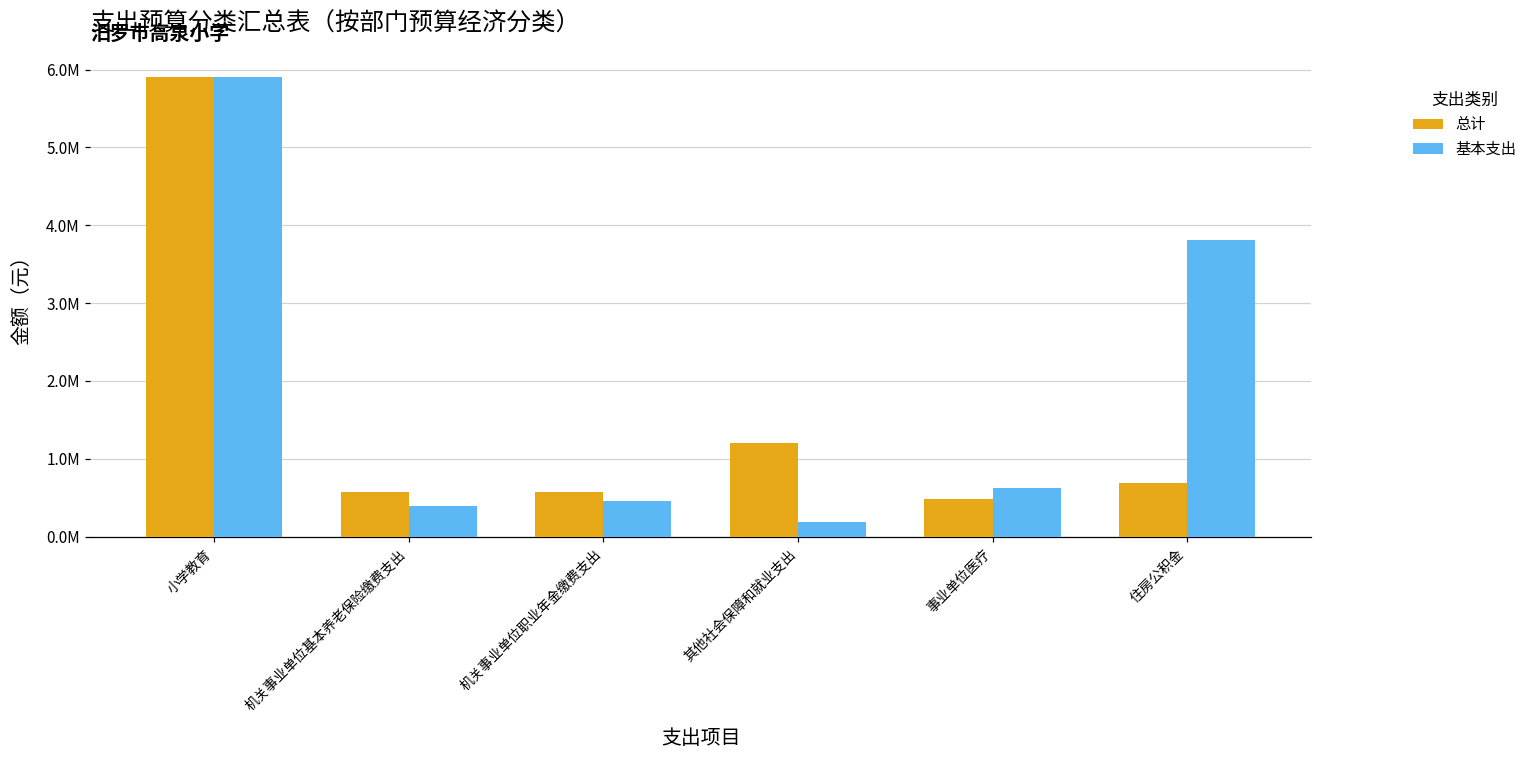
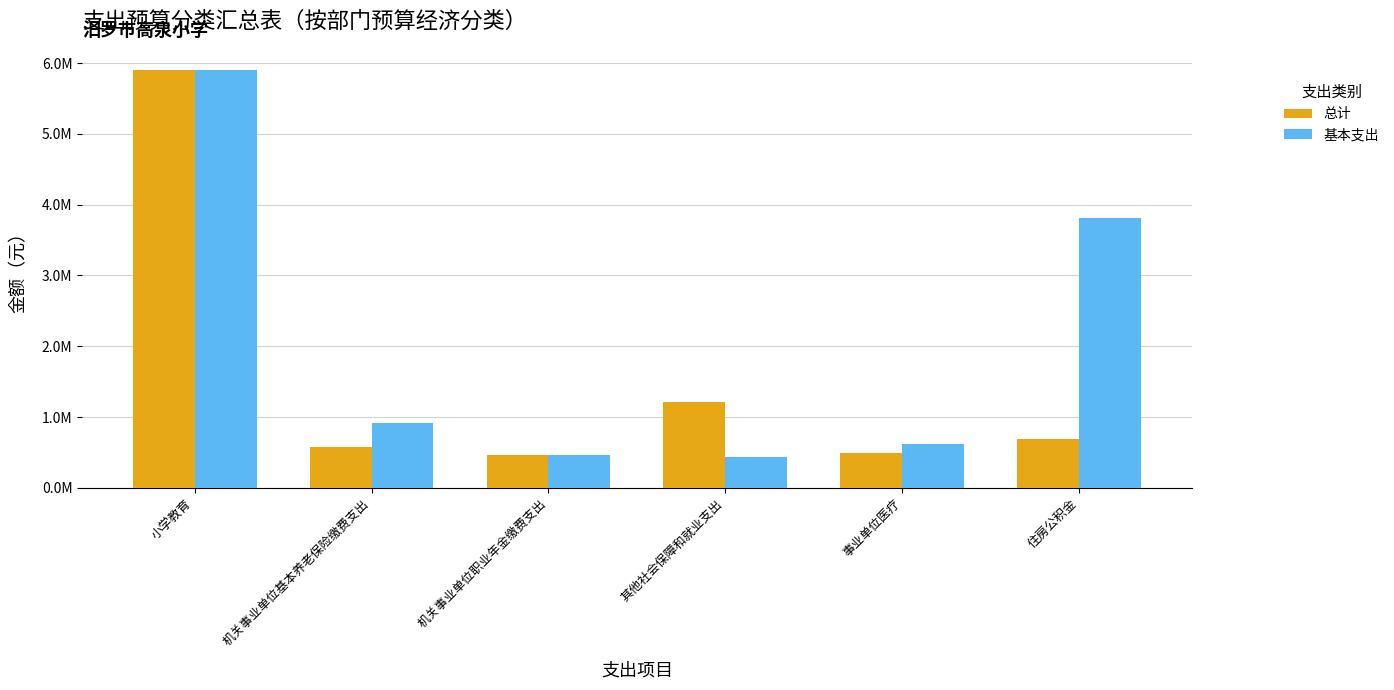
  {
    "总计": {
      "小学教育": 5900000,
      "机关事业单位基本养老保险缴费支出": 600000,
-     "机关事业单位职业年金缴费支出": 600000,
+     "机关事业单位职业年金缴费支出": 500000,
      "其他社会保障和就业支出": 1200000,
      "事业单位医疗": 500000,
      "住房公积金": 700000
    },
    "基本支出": {
      "小学教育": 5900000,
-     "机关事业单位基本养老保险缴费支出": 400000,
+     "机关事业单位基本养老保险缴费支出": 900000,
      "机关事业单位职业年金缴费支出": 500000,
-     "其他社会保障和就业支出": 200000,
+     "其他社会保障和就业支出": 400000,
      "事业单位医疗": 600000,
      "住房公积金": 3800000
    }
  }
